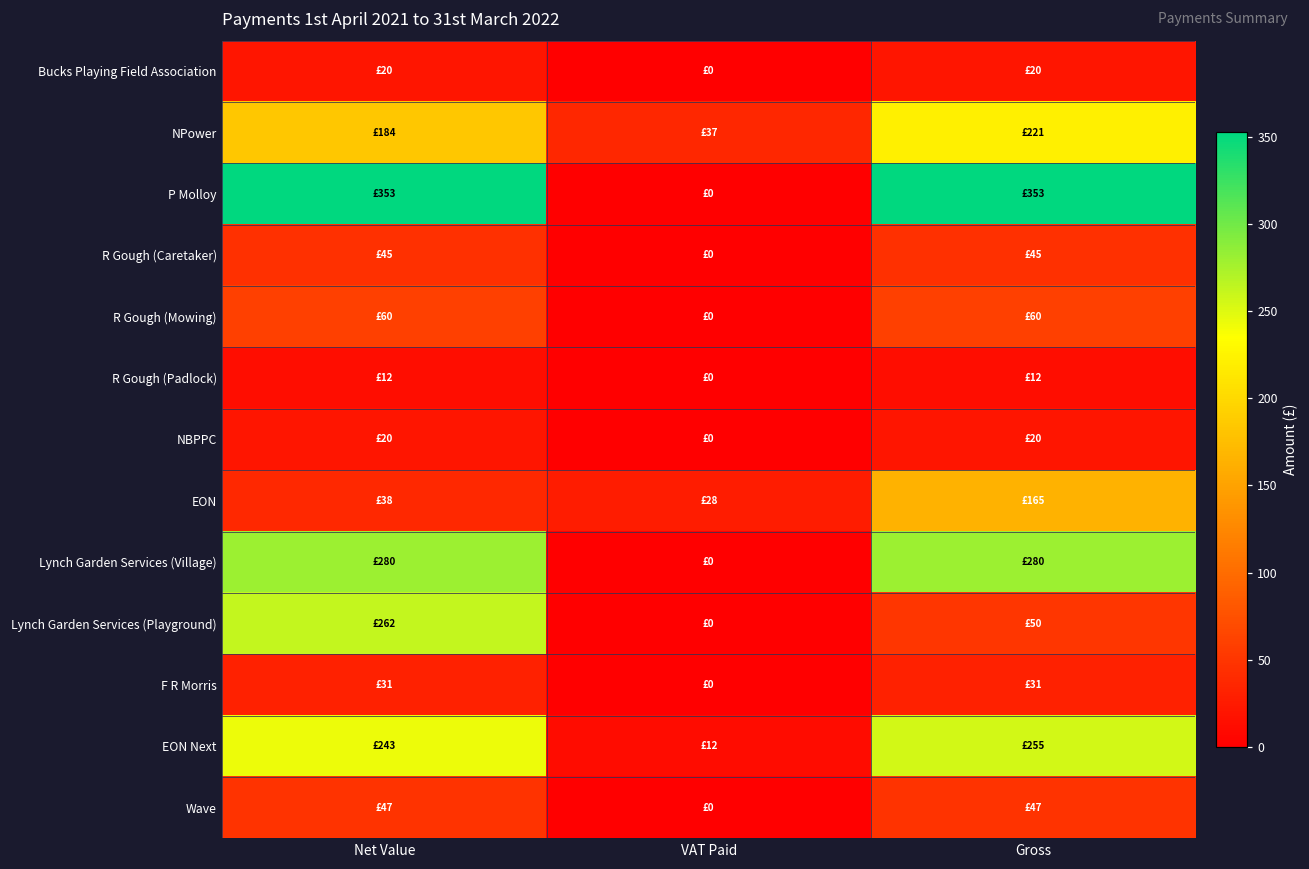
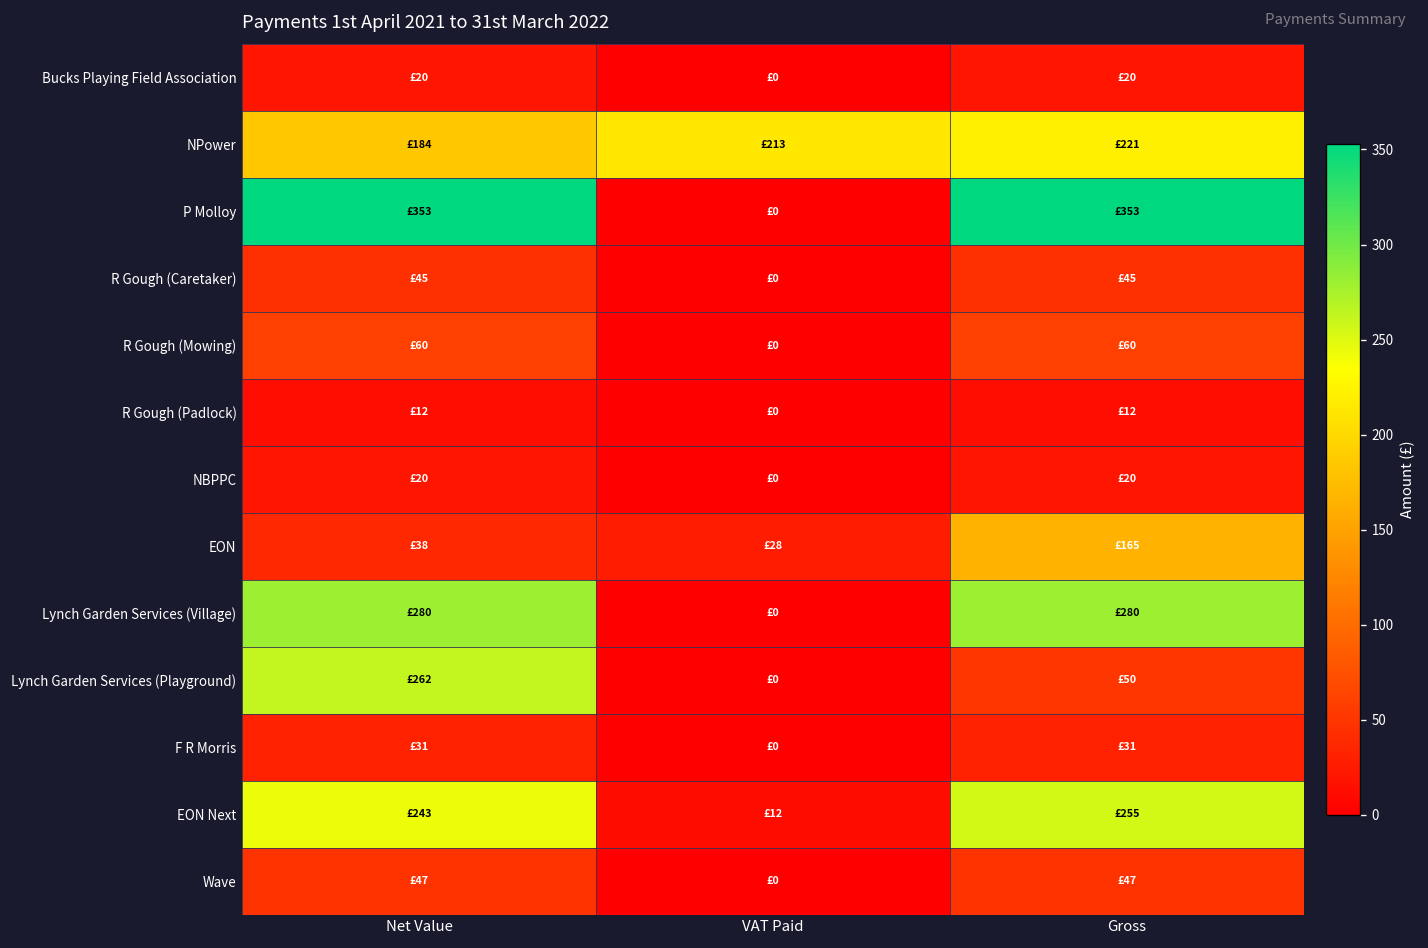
  {
    "Bucks Playing Field Association": {
      "Net Value": "£20",
      "VAT Paid": "£0",
      "Gross": "£20"
    },
    "NPower": {
      "Net Value": "£184",
-     "VAT Paid": "£37",
+     "VAT Paid": "£213",
      "Gross": "£221"
    },
    "P Molloy": {
      "Net Value": "£353",
      "VAT Paid": "£0",
      "Gross": "£353"
    },
    "R Gough (Caretaker)": {
      "Net Value": "£45",
      "VAT Paid": "£0",
      "Gross": "£45"
    },
    "R Gough (Mowing)": {
      "Net Value": "£60",
      "VAT Paid": "£0",
      "Gross": "£60"
    },
    "R Gough (Padlock)": {
      "Net Value": "£12",
      "VAT Paid": "£0",
      "Gross": "£12"
    },
    "NBPPC": {
      "Net Value": "£20",
      "VAT Paid": "£0",
      "Gross": "£20"
    },
    "EON": {
      "Net Value": "£38",
      "VAT Paid": "£28",
      "Gross": "£165"
    },
    "Lynch Garden Services (Village)": {
      "Net Value": "£280",
      "VAT Paid": "£0",
      "Gross": "£280"
    },
    "Lynch Garden Services (Playground)": {
      "Net Value": "£262",
      "VAT Paid": "£0",
      "Gross": "£50"
    },
    "F R Morris": {
      "Net Value": "£31",
      "VAT Paid": "£0",
      "Gross": "£31"
    },
    "EON Next": {
      "Net Value": "£243",
      "VAT Paid": "£12",
      "Gross": "£255"
    },
    "Wave": {
      "Net Value": "£47",
      "VAT Paid": "£0",
      "Gross": "£47"
    }
  }
